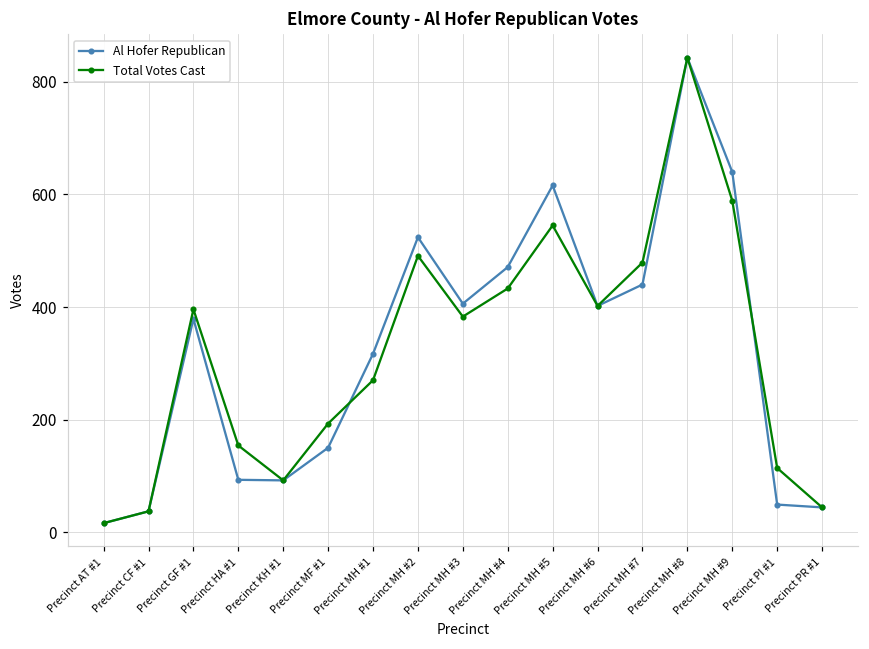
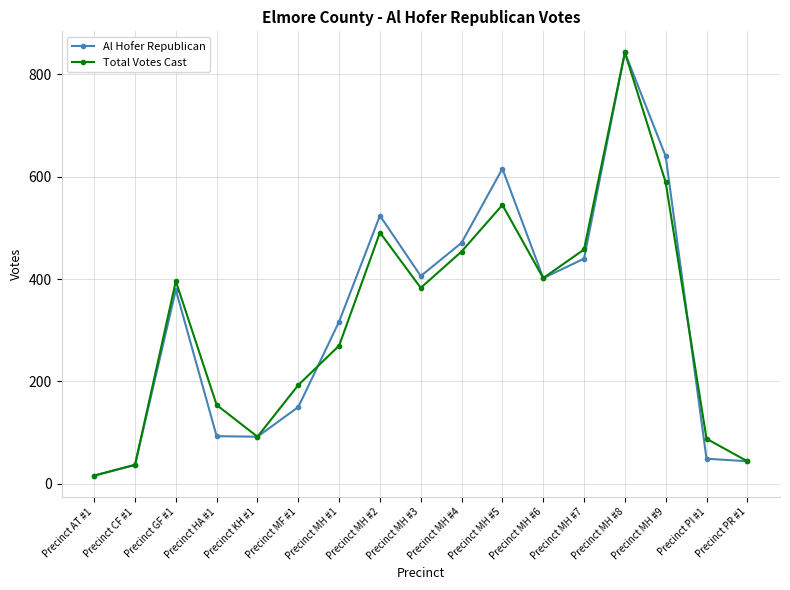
  {
    "Al Hofer Republican": {
      "Precinct GF #1": 380,
      "Precinct HA #1": 90,
      "Precinct MF #1": 150,
      "Precinct MH #1": 320,
      "Precinct MH #2": 520,
      "Precinct MH #3": 410,
      "Precinct MH #4": 470,
      "Precinct MH #5": 620,
      "Precinct MH #7": 440,
      "Precinct MH #9": 640,
      "Precinct PI #1": 50
    },
    "Total Votes Cast": {
      "Precinct GF #1": 400,
      "Precinct HA #1": 150,
      "Precinct MF #1": 190,
      "Precinct MH #1": 270,
      "Precinct MH #2": 490,
      "Precinct MH #3": 380,
-     "Precinct MH #4": 430,
+     "Precinct MH #4": 450,
      "Precinct MH #5": 550,
-     "Precinct MH #7": 480,
+     "Precinct MH #7": 460,
      "Precinct MH #9": 590,
-     "Precinct PI #1": 110
+     "Precinct PI #1": 90
    }
  }
